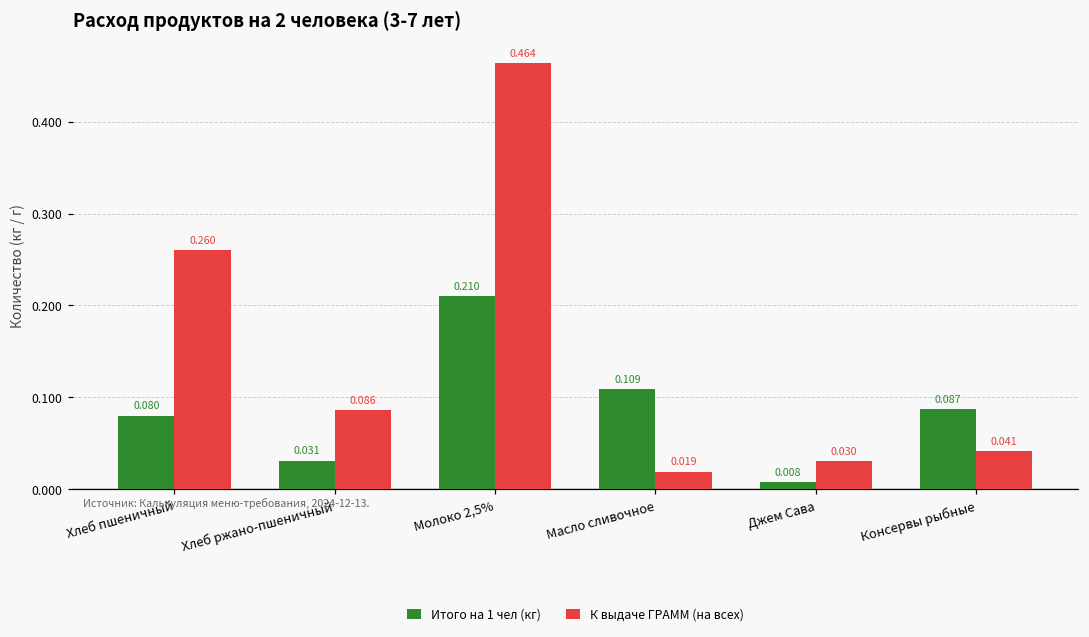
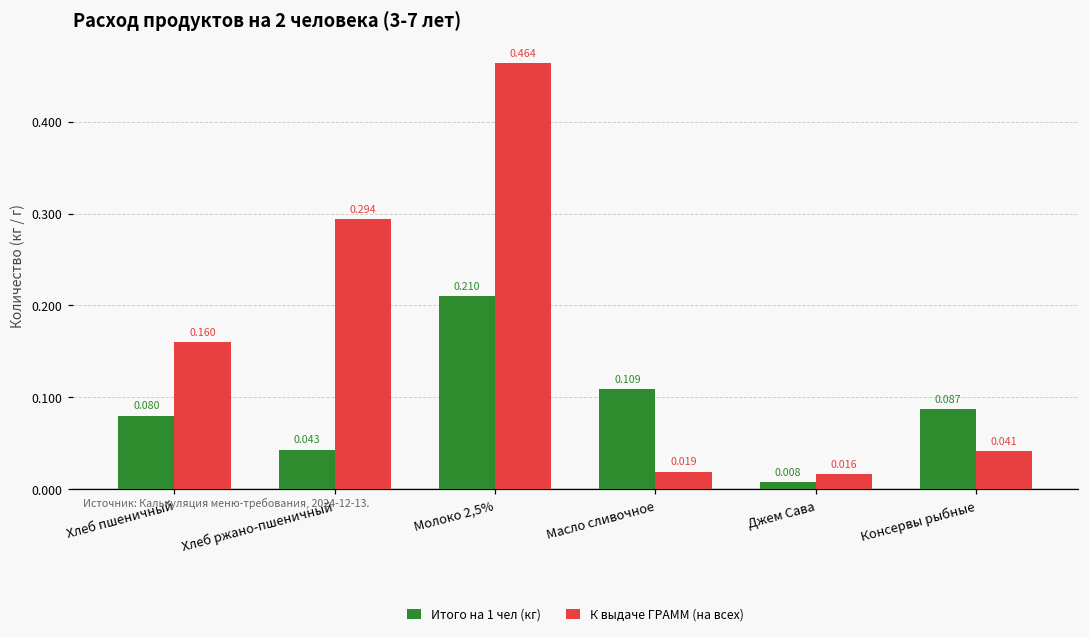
  {
    "Итого на 1 чел (кг)": {
      "Хлеб пшеничный": 0.080,
-     "Хлеб ржано-пшеничный": 0.031,
+     "Хлеб ржано-пшеничный": 0.043,
      "Молоко 2,5%": 0.210,
      "Масло сливочное": 0.109,
      "Джем Сава": 0.008,
      "Консервы рыбные": 0.087
    },
    "К выдаче ГРАММ (на всех)": {
-     "Хлеб пшеничный": 0.260,
-     "Хлеб ржано-пшеничный": 0.086,
+     "Хлеб пшеничный": 0.160,
+     "Хлеб ржано-пшеничный": 0.294,
      "Молоко 2,5%": 0.464,
      "Масло сливочное": 0.019,
-     "Джем Сава": 0.030,
+     "Джем Сава": 0.016,
      "Консервы рыбные": 0.041
    }
  }
